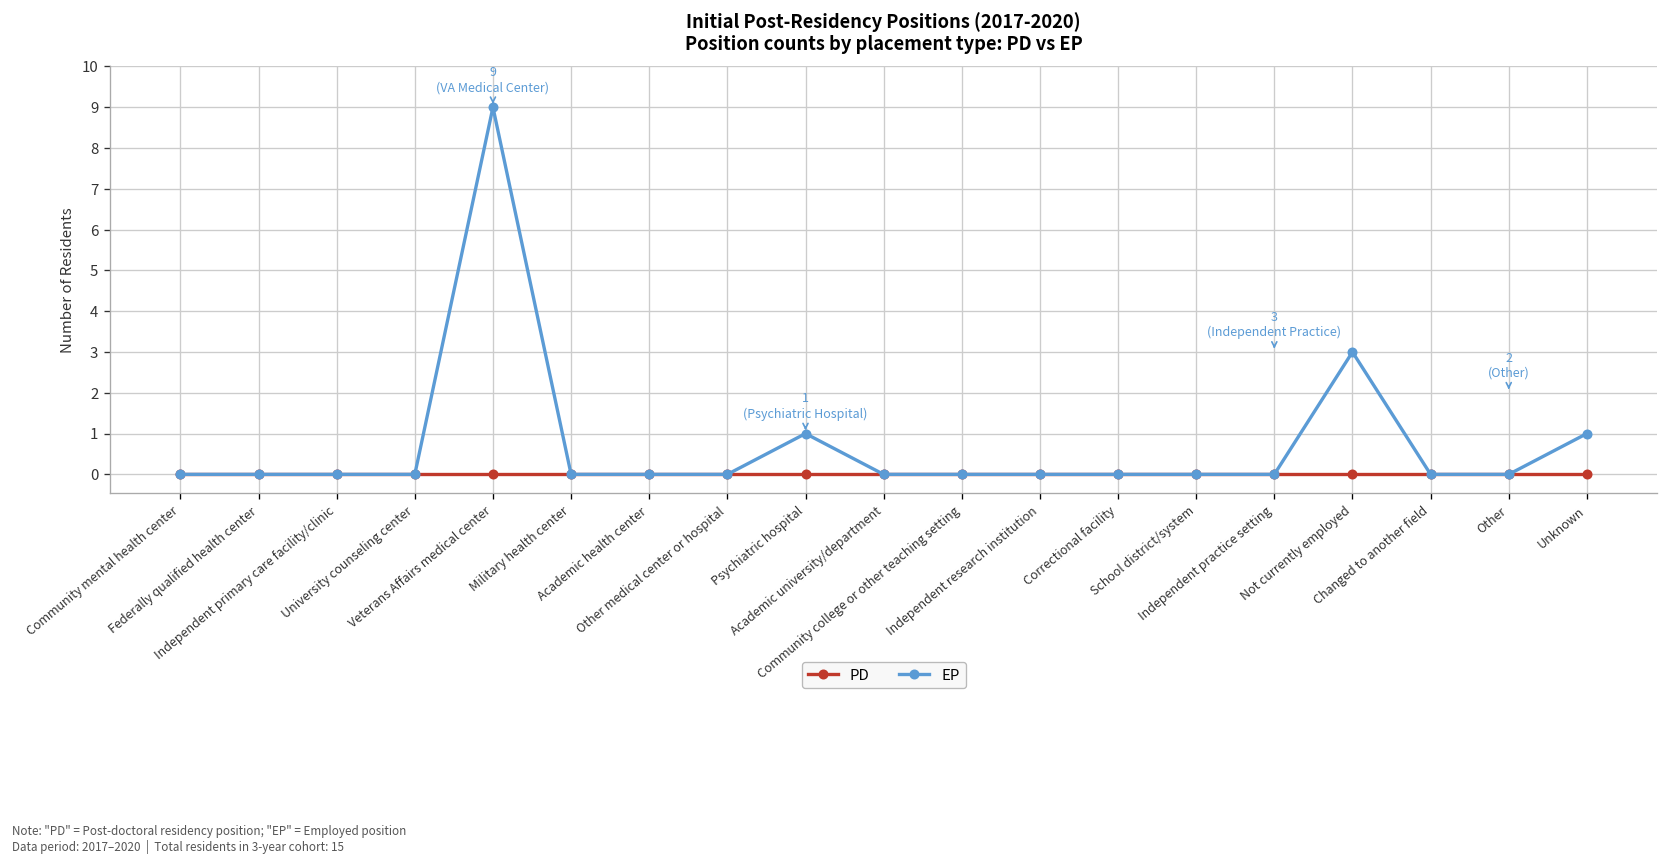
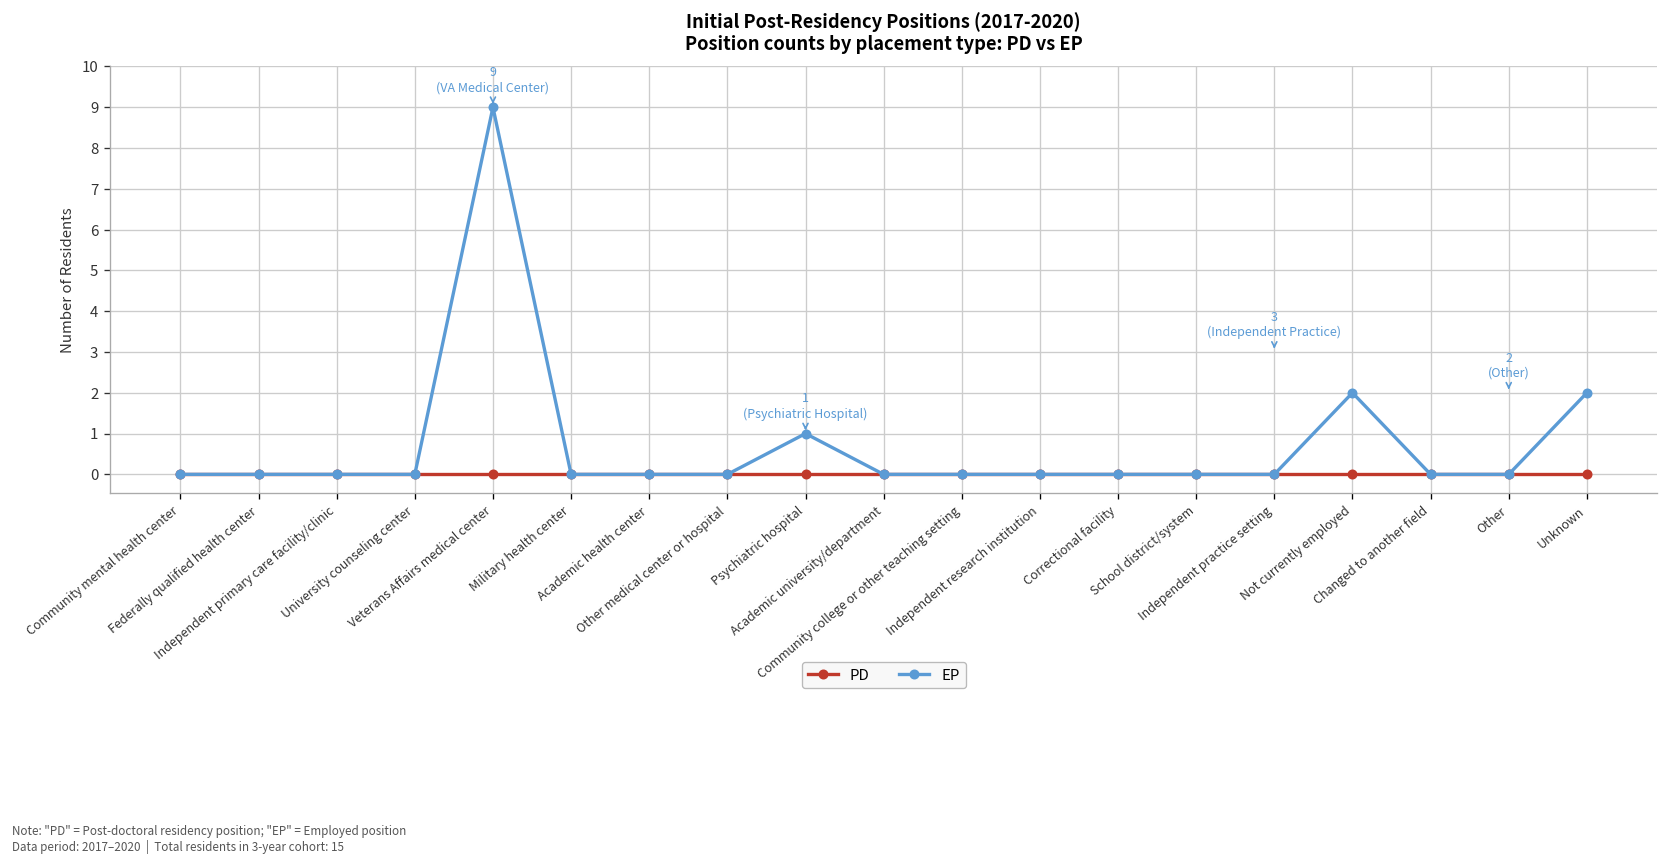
  {
    "PD": {
      "Veterans Affairs medical center": 0,
      "Psychiatric hospital": 0,
      "Not currently employed": 0,
      "Unknown": 0
    },
    "EP": {
-     "Not currently employed": 3,
-     "Unknown": 1
+     "Not currently employed": 2,
+     "Unknown": 2
    }
  }
